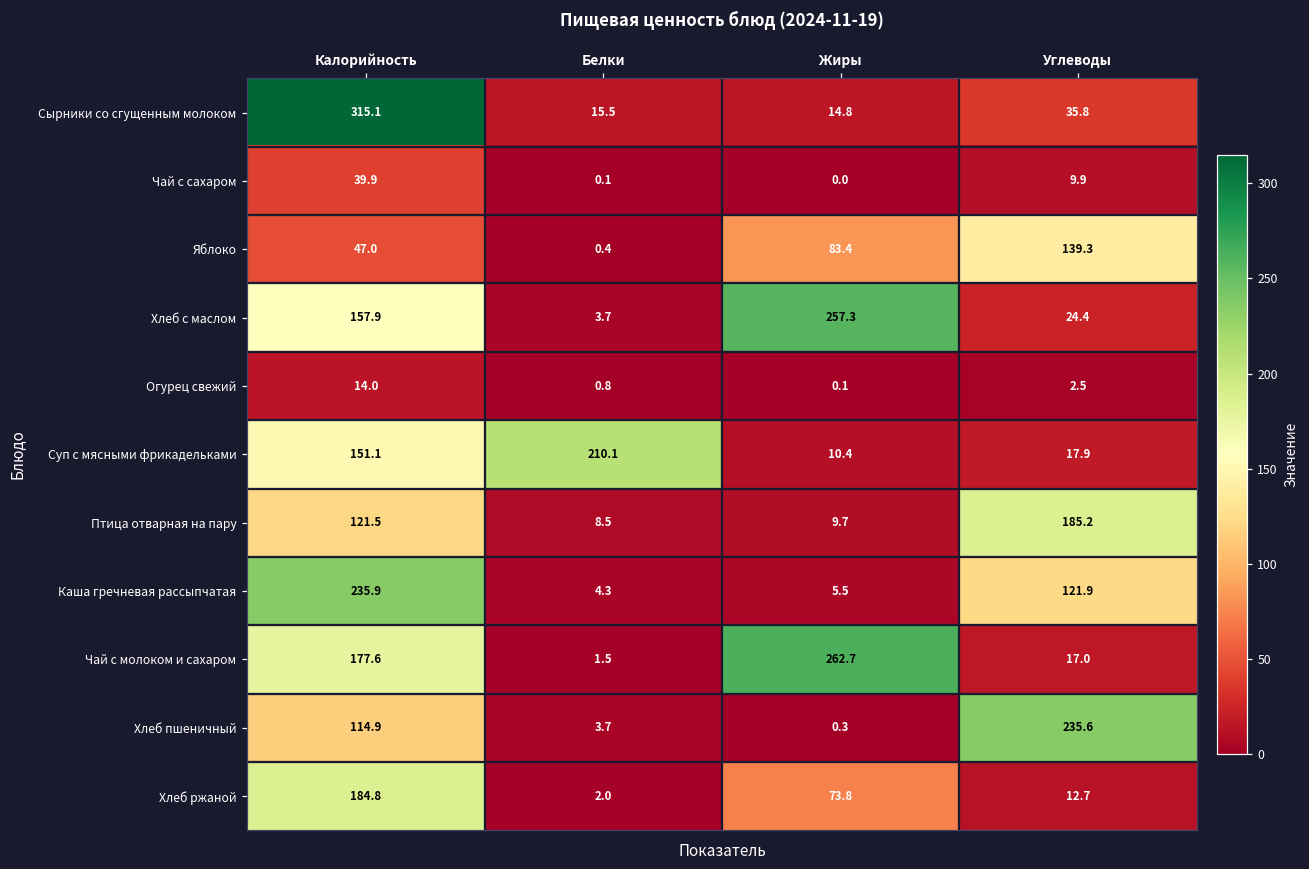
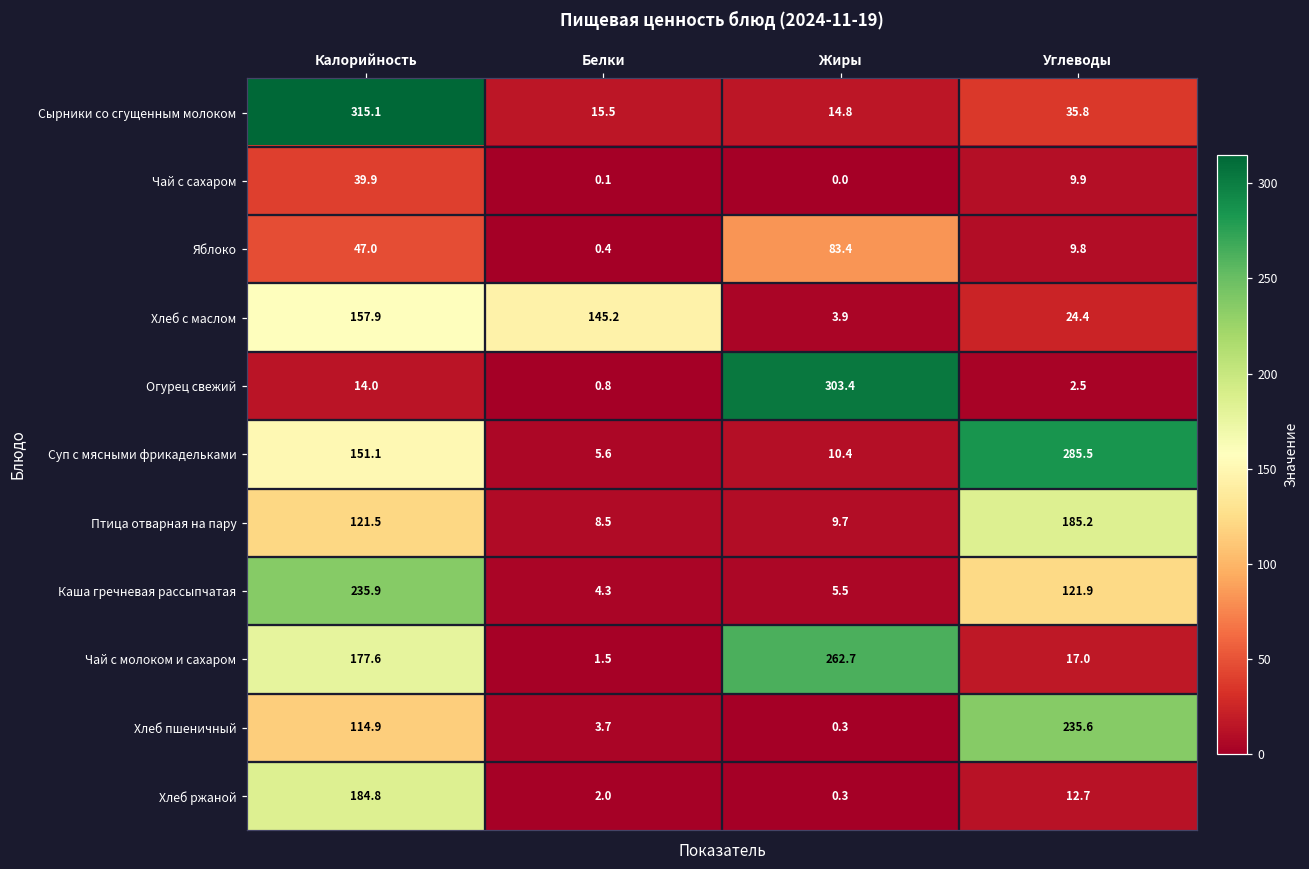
  {
    "Сырники со сгущенным молоком": {
      "Калорийность": 315.1,
      "Белки": 15.5,
      "Жиры": 14.8,
      "Углеводы": 35.8
    },
    "Чай с сахаром": {
      "Калорийность": 39.9,
      "Белки": 0.1,
      "Жиры": 0.0,
      "Углеводы": 9.9
    },
    "Яблоко": {
      "Калорийность": 47.0,
      "Белки": 0.4,
      "Жиры": 83.4,
-     "Углеводы": 139.3
+     "Углеводы": 9.8
    },
    "Хлеб с маслом": {
      "Калорийность": 157.9,
-     "Белки": 3.7,
-     "Жиры": 257.3,
+     "Белки": 145.2,
+     "Жиры": 3.9,
      "Углеводы": 24.4
    },
    "Огурец свежий": {
      "Калорийность": 14.0,
      "Белки": 0.8,
-     "Жиры": 0.1,
+     "Жиры": 303.4,
      "Углеводы": 2.5
    },
    "Суп с мясными фрикадельками": {
      "Калорийность": 151.1,
-     "Белки": 210.1,
+     "Белки": 5.6,
      "Жиры": 10.4,
-     "Углеводы": 17.9
+     "Углеводы": 285.5
    },
    "Птица отварная на пару": {
      "Калорийность": 121.5,
      "Белки": 8.5,
      "Жиры": 9.7,
      "Углеводы": 185.2
    },
    "Каша гречневая рассыпчатая": {
      "Калорийность": 235.9,
      "Белки": 4.3,
      "Жиры": 5.5,
      "Углеводы": 121.9
    },
    "Чай с молоком и сахаром": {
      "Калорийность": 177.6,
      "Белки": 1.5,
      "Жиры": 262.7,
      "Углеводы": 17.0
    },
    "Хлеб пшеничный": {
      "Калорийность": 114.9,
      "Белки": 3.7,
      "Жиры": 0.3,
      "Углеводы": 235.6
    },
    "Хлеб ржаной": {
      "Калорийность": 184.8,
      "Белки": 2.0,
-     "Жиры": 73.8,
+     "Жиры": 0.3,
      "Углеводы": 12.7
    }
  }
